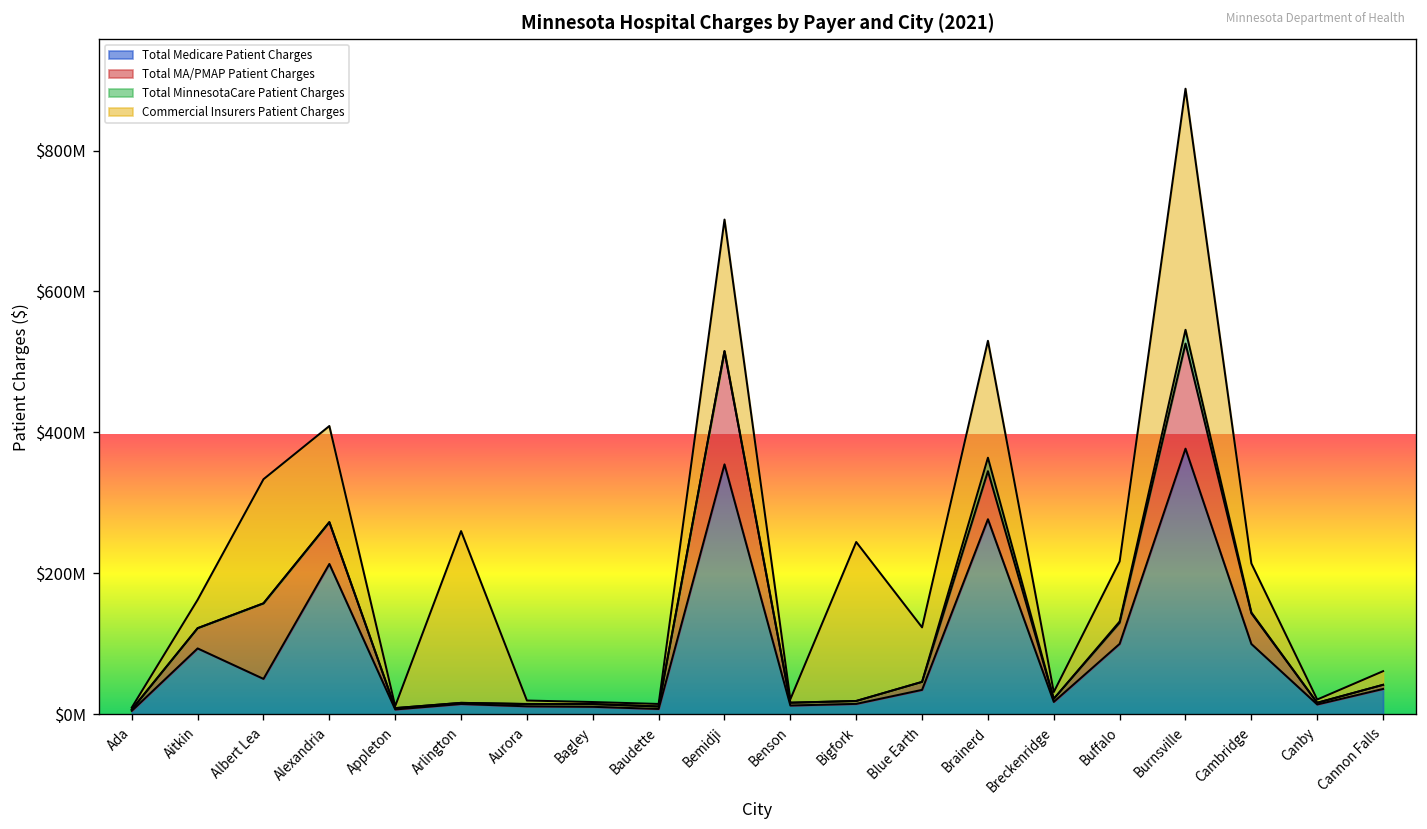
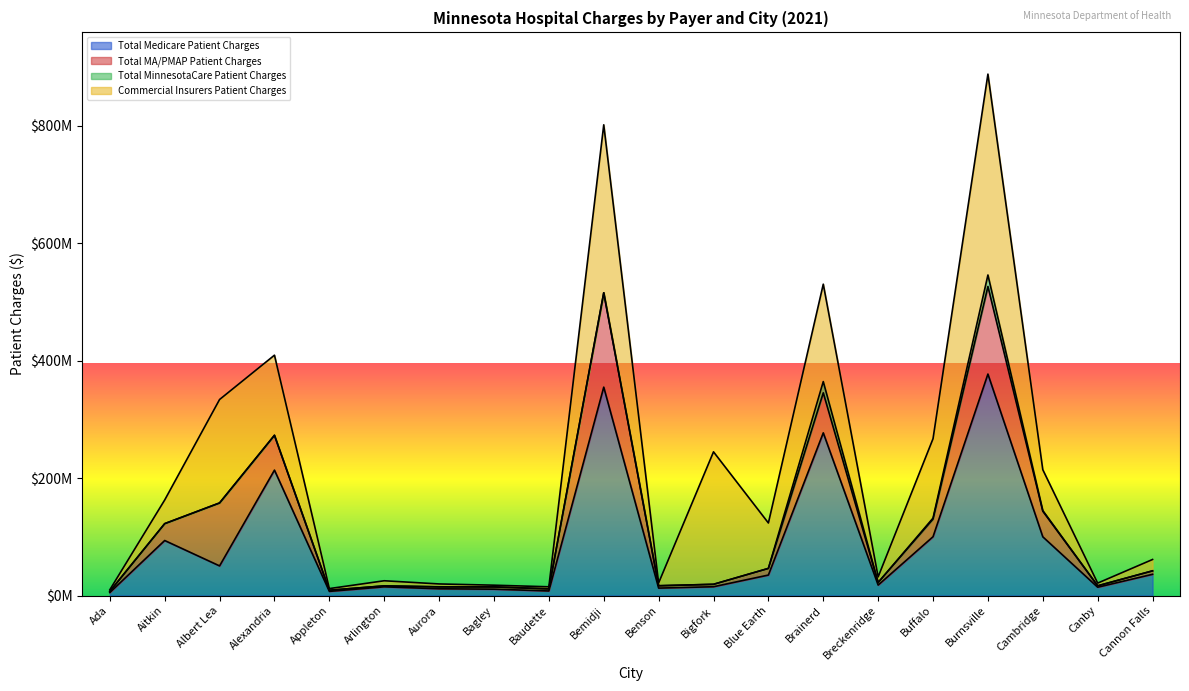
  {
    "Total Medicare Patient Charges": {
      "Aitkin": "$90000000",
      "Albert Lea": "$50000000",
      "Alexandria": "$210000000",
      "Bemidji": "$350000000",
      "Blue Earth": "$30000000",
      "Brainerd": "$280000000",
      "Breckenridge": "$20000000",
      "Buffalo": "$100000000",
      "Burnsville": "$380000000",
      "Cambridge": "$100000000",
      "Cannon Falls": "$40000000"
    },
    "Total MA/PMAP Patient Charges": {
      "Brainerd": "$70000000",
      "Burnsville": "$150000000"
    },
    "Total MinnesotaCare Patient Charges": {
      "Brainerd": "$20000000",
      "Burnsville": "$20000000"
    },
    "Commercial Insurers Patient Charges": {
      "Aitkin": "$40000000",
      "Albert Lea": "$180000000",
      "Alexandria": "$140000000",
-     "Arlington": "$240000000",
+     "Arlington": "$10000000",
      "Aurora": "$0",
-     "Bemidji": "$190000000",
+     "Bemidji": "$290000000",
      "Benson": "$0",
      "Bigfork": "$230000000",
      "Blue Earth": "$80000000",
      "Brainerd": "$170000000",
      "Breckenridge": "$10000000",
-     "Buffalo": "$90000000",
+     "Buffalo": "$140000000",
      "Burnsville": "$340000000",
      "Cambridge": "$70000000",
      "Canby": "$0",
      "Cannon Falls": "$20000000"
    }
  }
